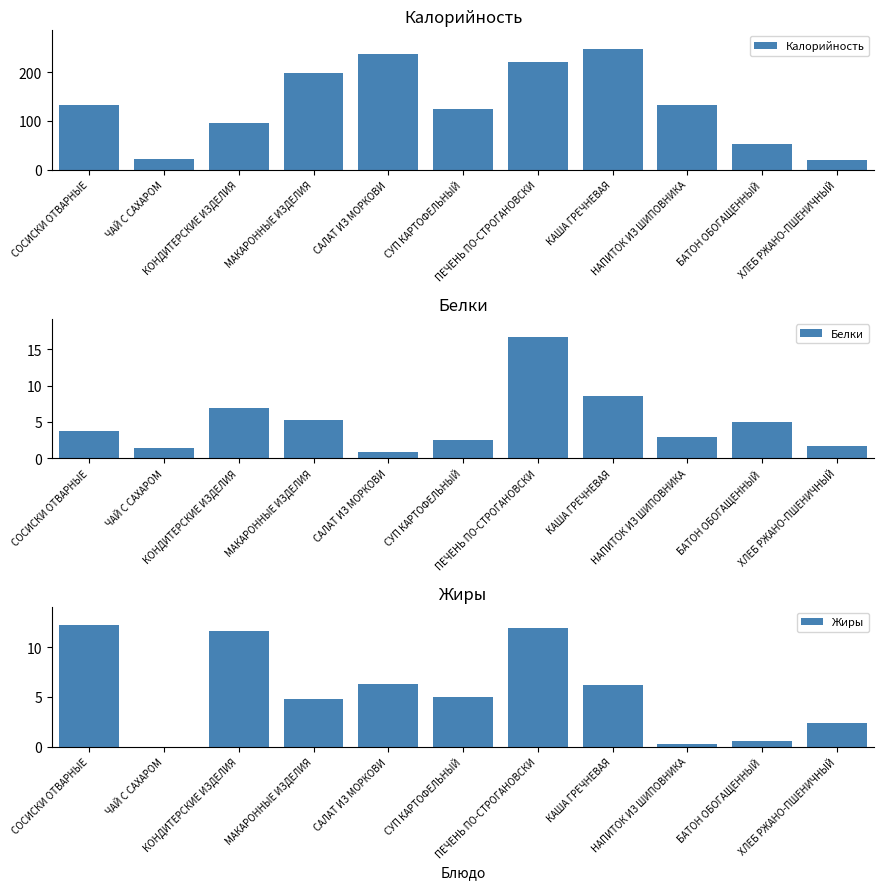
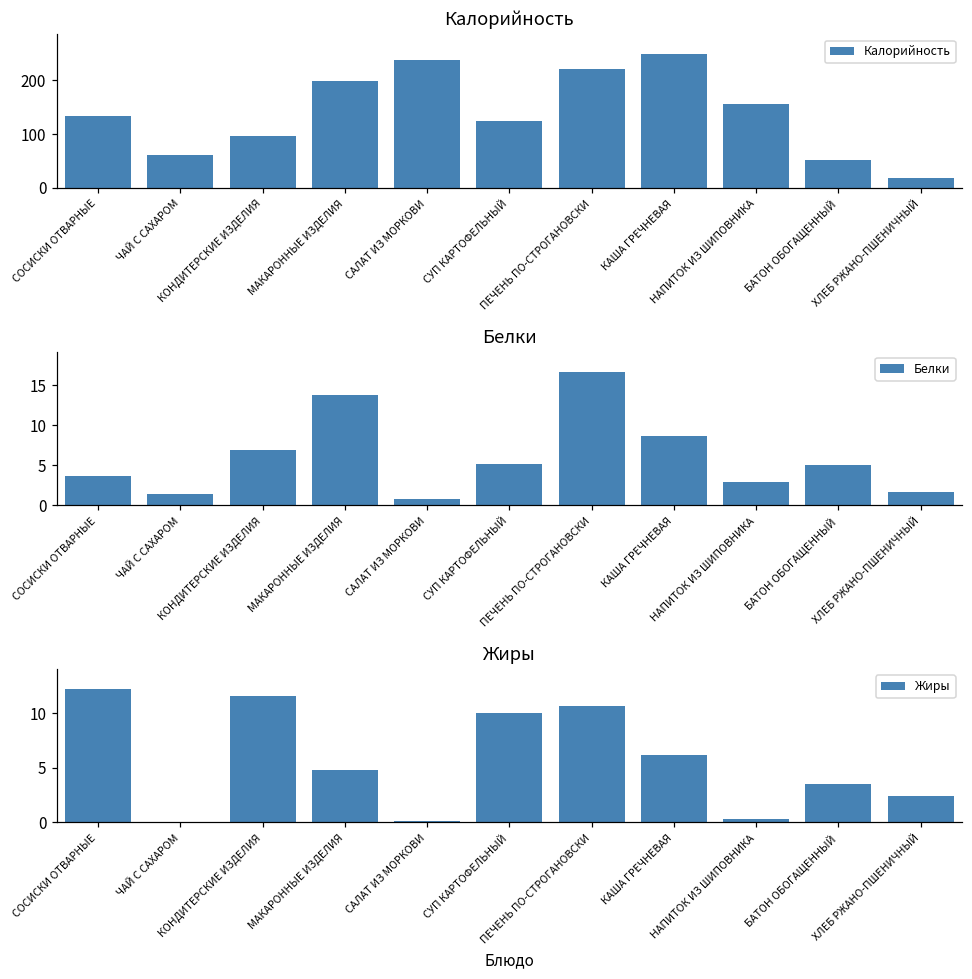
  {
    "Калорийность": {
      "СОСИСКИ ОТВАРНЫЕ": 130,
-     "ЧАЙ С САХАРОМ": 20,
+     "ЧАЙ С САХАРОМ": 60,
      "КОНДИТЕРСКИЕ ИЗДЕЛИЯ": 100,
      "МАКАРОННЫЕ ИЗДЕЛИЯ": 200,
      "САЛАТ ИЗ МОРКОВИ": 240,
      "СУП КАРТОФЕЛЬНЫЙ": 120,
      "ПЕЧЕНЬ ПО-СТРОГАНОВСКИ": 220,
      "КАША ГРЕЧНЕВАЯ": 250,
-     "НАПИТОК ИЗ ШИПОВНИКА": 130,
+     "НАПИТОК ИЗ ШИПОВНИКА": 160,
      "БАТОН ОБОГАЩЕННЫЙ": 50,
      "ХЛЕБ РЖАНО-ПШЕНИЧНЫЙ": 20
    },
    "Белки": {
      "СОСИСКИ ОТВАРНЫЕ": 4,
      "ЧАЙ С САХАРОМ": 1,
      "КОНДИТЕРСКИЕ ИЗДЕЛИЯ": 7,
-     "МАКАРОННЫЕ ИЗДЕЛИЯ": 5,
+     "МАКАРОННЫЕ ИЗДЕЛИЯ": 14,
      "САЛАТ ИЗ МОРКОВИ": 1,
-     "СУП КАРТОФЕЛЬНЫЙ": 3,
+     "СУП КАРТОФЕЛЬНЫЙ": 5,
      "ПЕЧЕНЬ ПО-СТРОГАНОВСКИ": 17,
      "КАША ГРЕЧНЕВАЯ": 9,
      "НАПИТОК ИЗ ШИПОВНИКА": 3,
      "БАТОН ОБОГАЩЕННЫЙ": 5,
      "ХЛЕБ РЖАНО-ПШЕНИЧНЫЙ": 2
    },
    "Жиры": {
      "СОСИСКИ ОТВАРНЫЕ": 12,
      "ЧАЙ С САХАРОМ": 0,
      "КОНДИТЕРСКИЕ ИЗДЕЛИЯ": 12,
      "МАКАРОННЫЕ ИЗДЕЛИЯ": 5,
-     "САЛАТ ИЗ МОРКОВИ": 6,
-     "СУП КАРТОФЕЛЬНЫЙ": 5,
-     "ПЕЧЕНЬ ПО-СТРОГАНОВСКИ": 12,
+     "САЛАТ ИЗ МОРКОВИ": 0,
+     "СУП КАРТОФЕЛЬНЫЙ": 10,
+     "ПЕЧЕНЬ ПО-СТРОГАНОВСКИ": 11,
      "КАША ГРЕЧНЕВАЯ": 6,
      "НАПИТОК ИЗ ШИПОВНИКА": 0,
-     "БАТОН ОБОГАЩЕННЫЙ": 1,
+     "БАТОН ОБОГАЩЕННЫЙ": 4,
      "ХЛЕБ РЖАНО-ПШЕНИЧНЫЙ": 2
    }
  }
